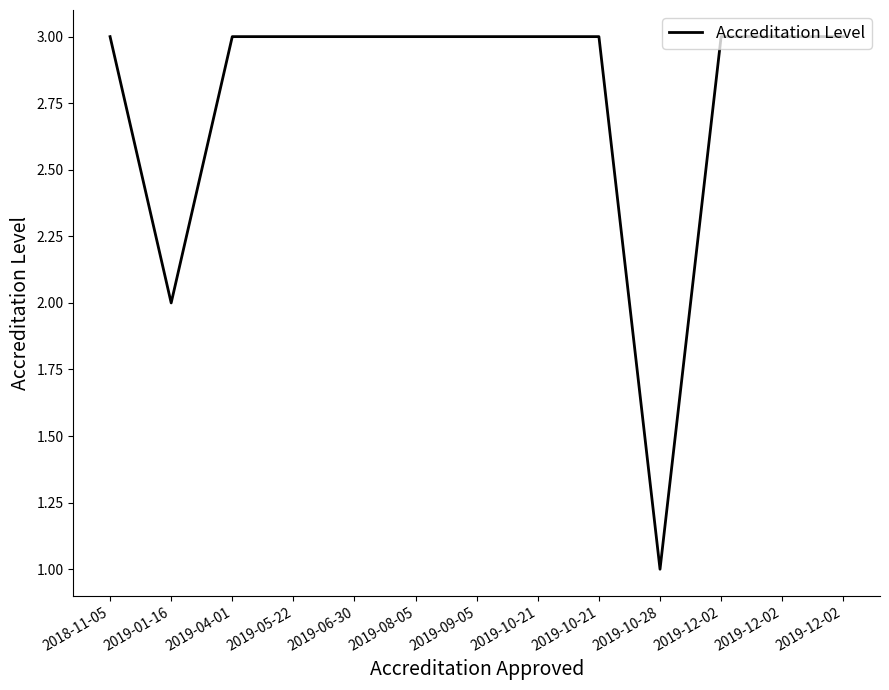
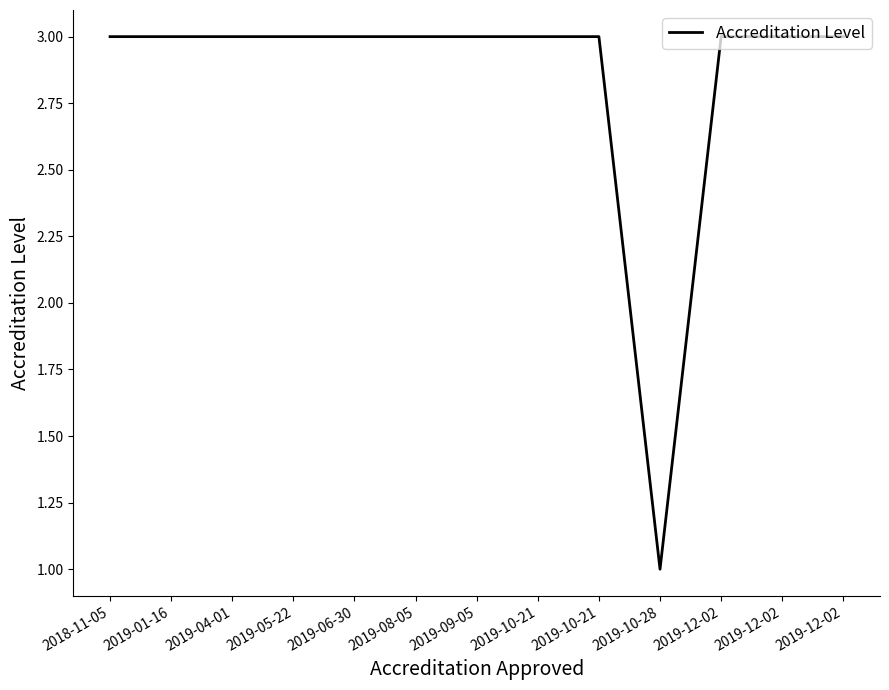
  {
    "2018-11-05": 3,
-   "2019-01-16": 2,
+   "2019-01-16": 3,
    "2019-04-01": 3,
    "2019-05-22": 3,
    "2019-06-30": 3,
    "2019-08-05": 3,
    "2019-09-05": 3,
    "2019-10-28": 1
  }
